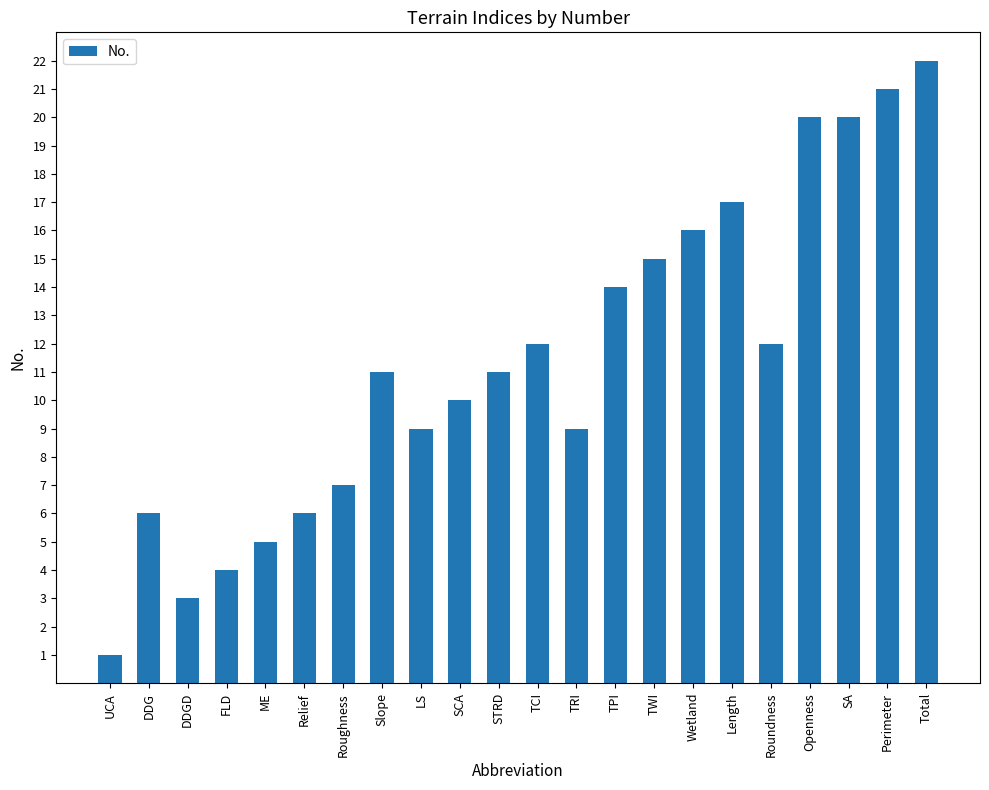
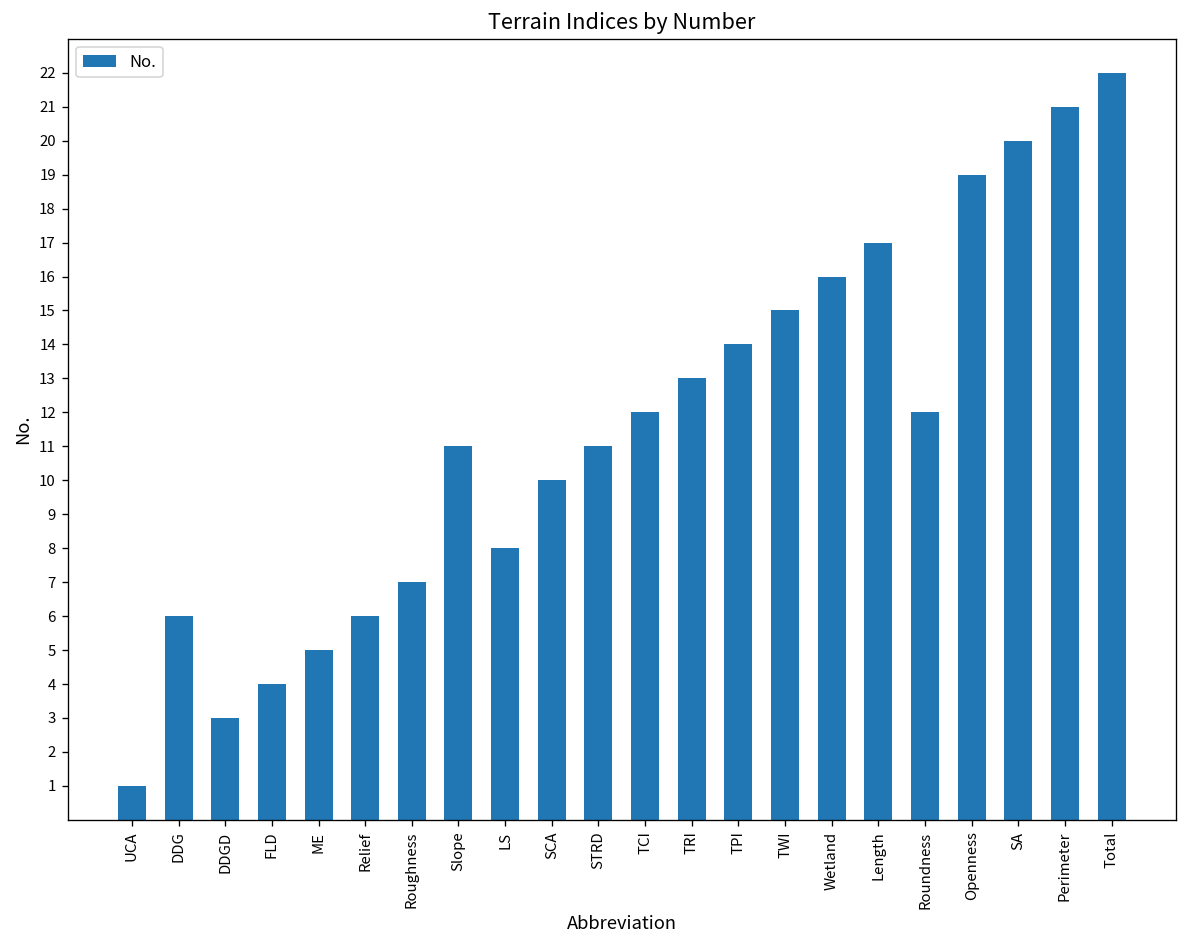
  {
    "UCA": 1,
    "DDG": 6,
    "DDGD": 3,
    "FLD": 4,
    "ME": 5,
    "Relief": 6,
    "Roughness": 7,
    "Slope": 11,
-   "LS": 9,
+   "LS": 8,
    "SCA": 10,
    "STRD": 11,
    "TCI": 12,
-   "TRI": 9,
+   "TRI": 13,
    "TPI": 14,
    "TWI": 15,
    "Wetland": 16,
    "Length": 17,
    "Roundness": 12,
-   "Openness": 20,
+   "Openness": 19,
    "SA": 20,
    "Perimeter": 21,
    "Total": 22
  }
